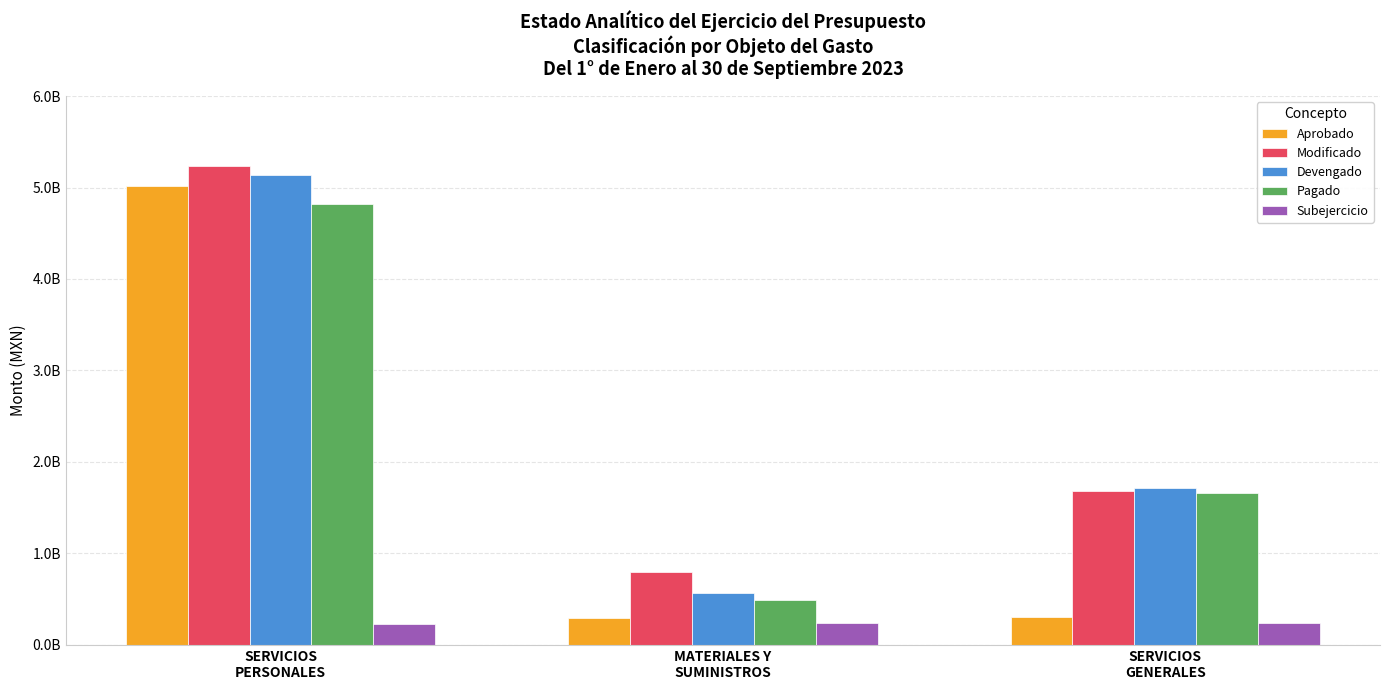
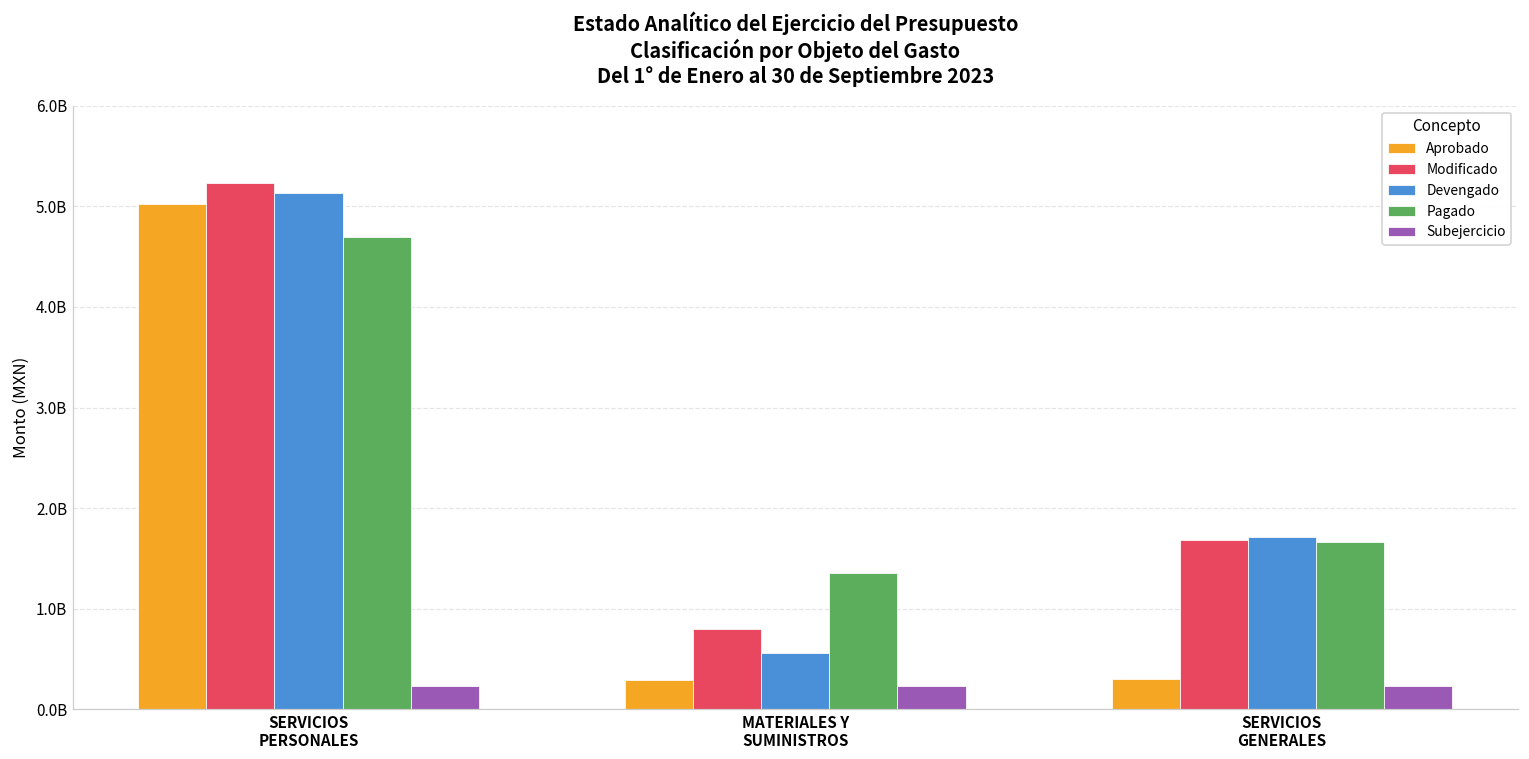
  {
    "Aprobado": {
      "SERVICIOS PERSONALES": 5000000000,
      "MATERIALES Y SUMINISTROS": 300000000,
      "SERVICIOS GENERALES": 300000000
    },
    "Modificado": {
      "SERVICIOS PERSONALES": 5200000000,
      "MATERIALES Y SUMINISTROS": 800000000,
      "SERVICIOS GENERALES": 1700000000
    },
    "Devengado": {
      "SERVICIOS PERSONALES": 5100000000,
      "MATERIALES Y SUMINISTROS": 600000000,
      "SERVICIOS GENERALES": 1700000000
    },
    "Pagado": {
-     "SERVICIOS PERSONALES": 4800000000,
-     "MATERIALES Y SUMINISTROS": 500000000,
+     "SERVICIOS PERSONALES": 4700000000,
+     "MATERIALES Y SUMINISTROS": 1400000000,
      "SERVICIOS GENERALES": 1700000000
    },
    "Subejercicio": {
      "SERVICIOS PERSONALES": 200000000,
      "MATERIALES Y SUMINISTROS": 200000000,
      "SERVICIOS GENERALES": 200000000
    }
  }
